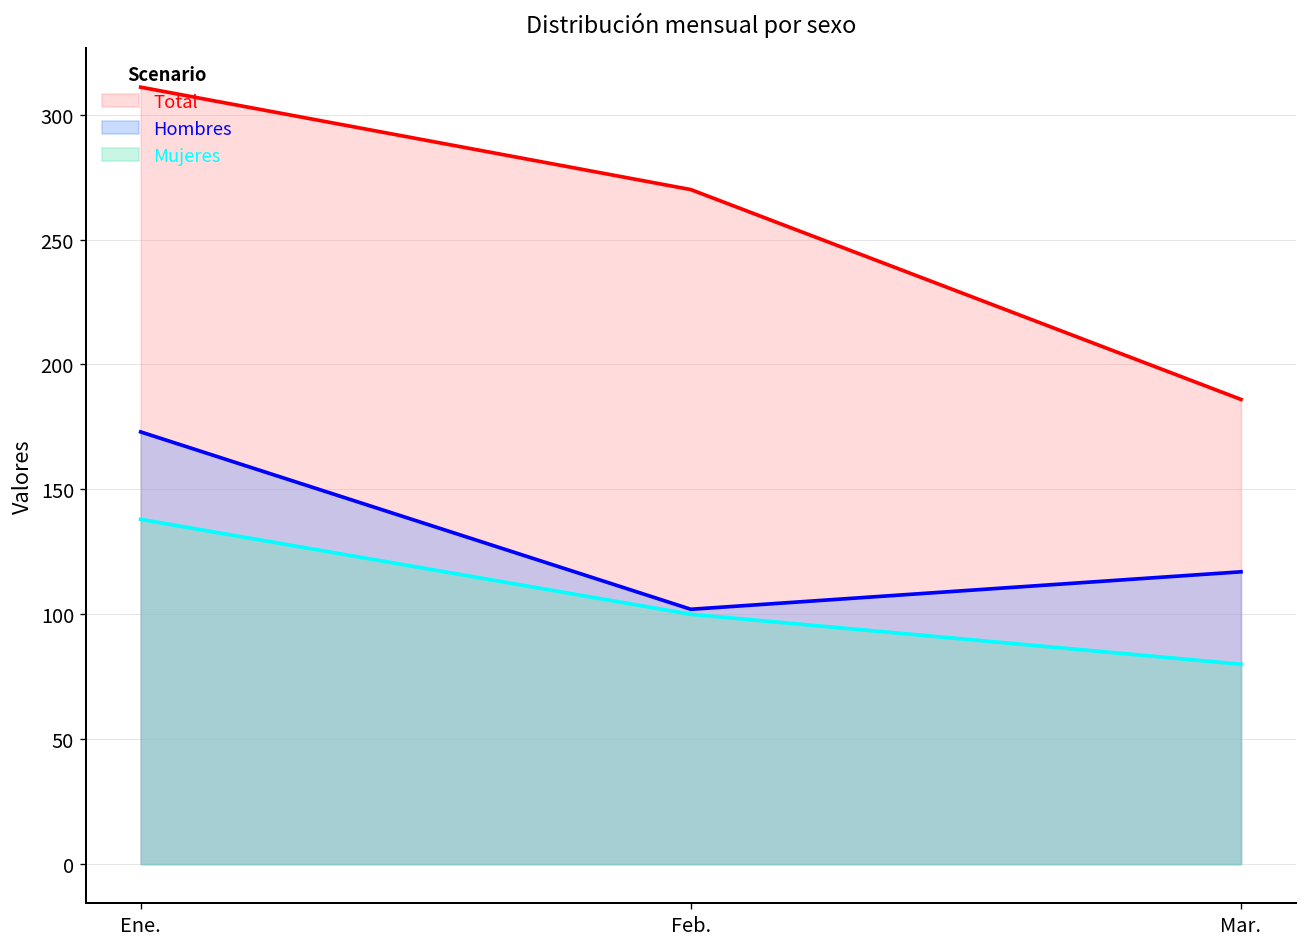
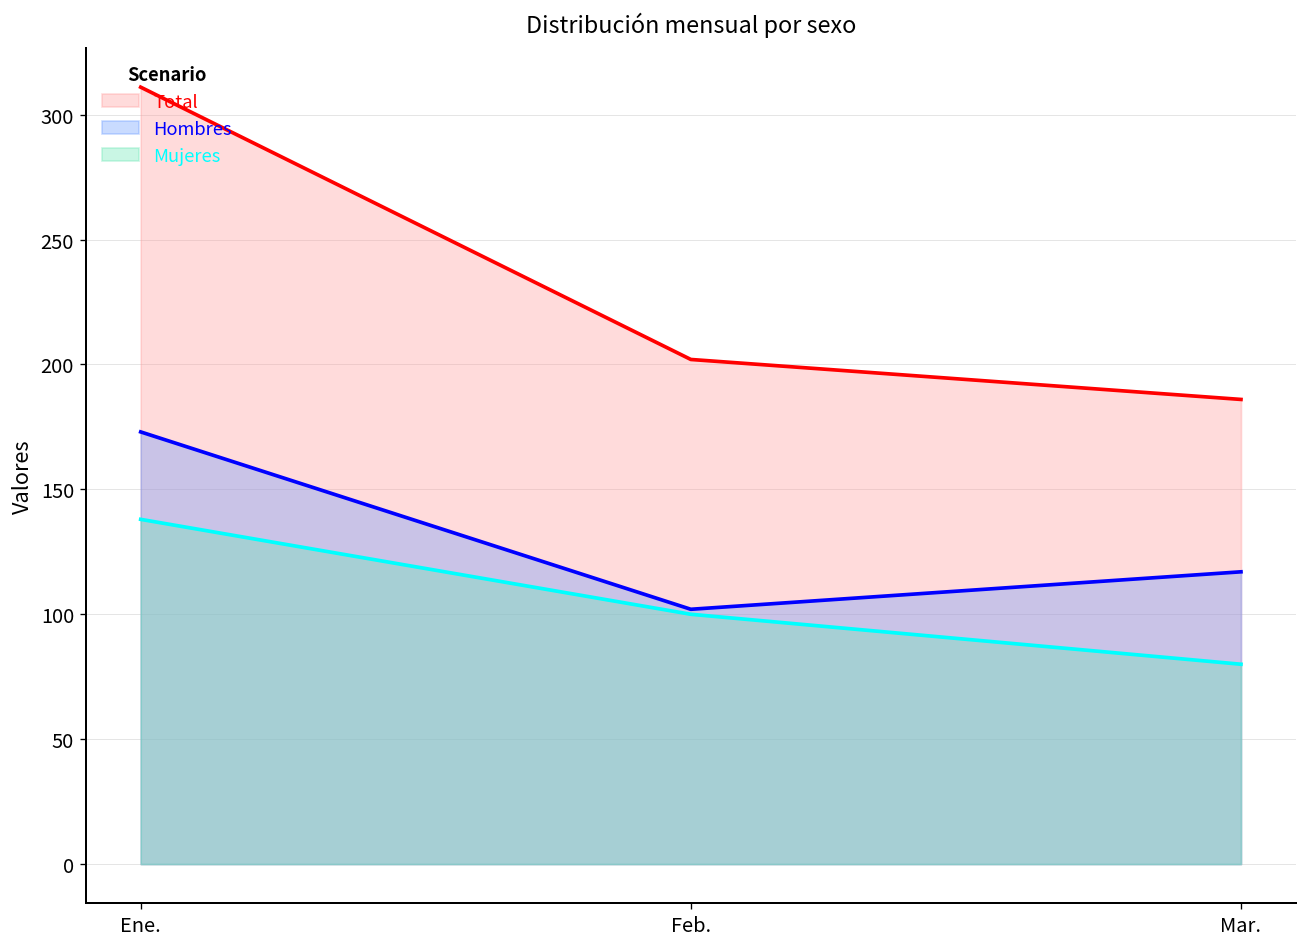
  {
    "Total": {
      "Ene.": 311,
-     "Feb.": 270,
+     "Feb.": 202,
      "Mar.": 186
    }
  }
